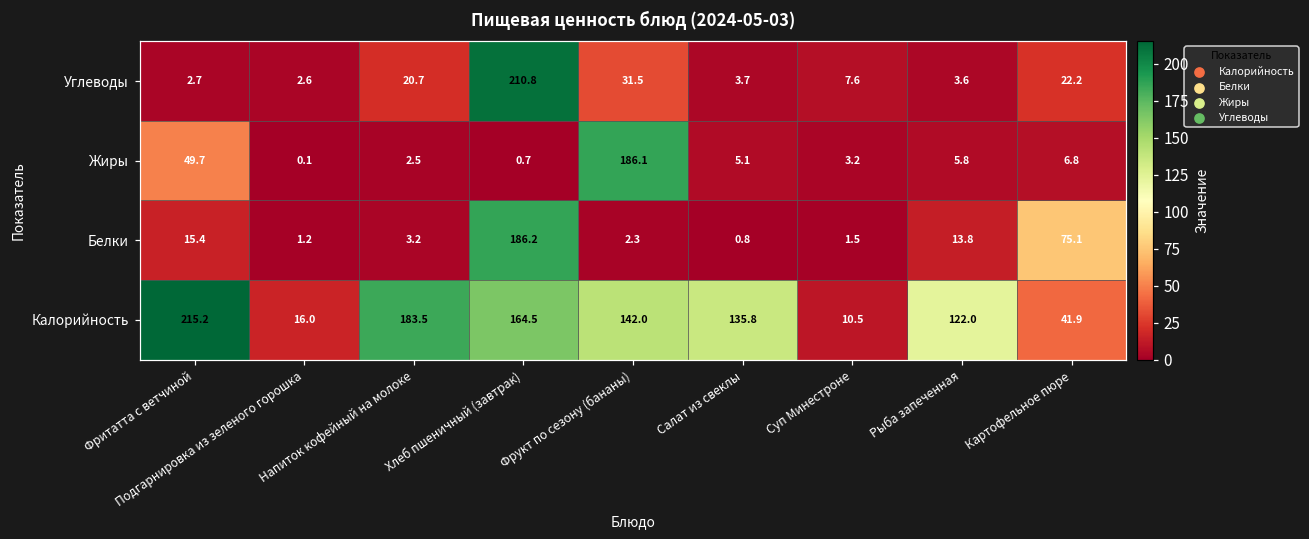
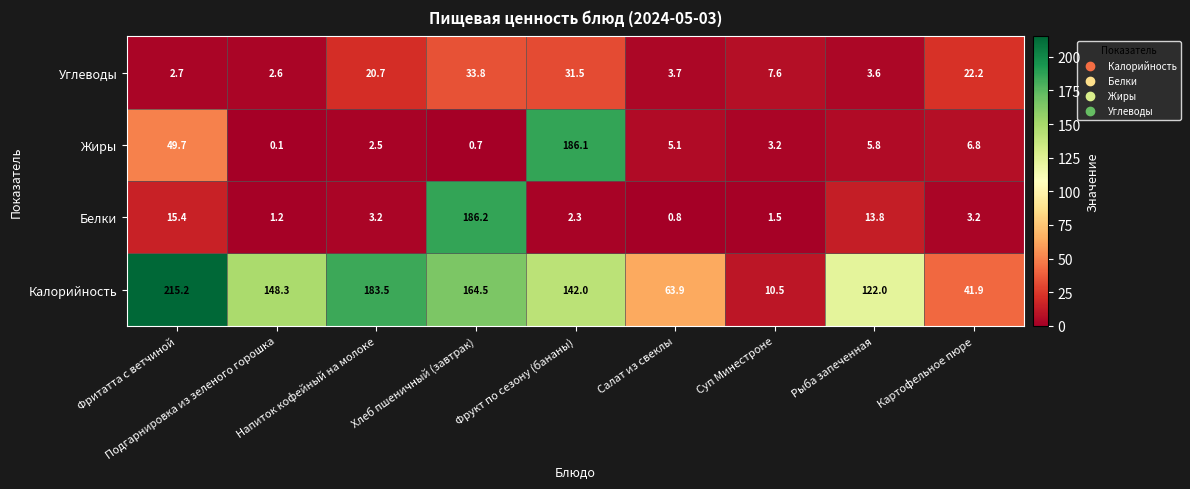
  {
    "Углеводы": {
      "Фритатта с ветчиной": 2.7,
      "Подгарнировка из зеленого горошка": 2.6,
      "Напиток кофейный на молоке": 20.7,
-     "Хлеб пшеничный (завтрак)": 210.8,
+     "Хлеб пшеничный (завтрак)": 33.8,
      "Фрукт по сезону (бананы)": 31.5,
      "Салат из свеклы": 3.7,
      "Суп Минестроне": 7.6,
      "Рыба запеченная": 3.6,
      "Картофельное пюре": 22.2
    },
    "Жиры": {
      "Фритатта с ветчиной": 49.7,
      "Подгарнировка из зеленого горошка": 0.1,
      "Напиток кофейный на молоке": 2.5,
      "Хлеб пшеничный (завтрак)": 0.7,
      "Фрукт по сезону (бананы)": 186.1,
      "Салат из свеклы": 5.1,
      "Суп Минестроне": 3.2,
      "Рыба запеченная": 5.8,
      "Картофельное пюре": 6.8
    },
    "Белки": {
      "Фритатта с ветчиной": 15.4,
      "Подгарнировка из зеленого горошка": 1.2,
      "Напиток кофейный на молоке": 3.2,
      "Хлеб пшеничный (завтрак)": 186.2,
      "Фрукт по сезону (бананы)": 2.3,
      "Салат из свеклы": 0.8,
      "Суп Минестроне": 1.5,
      "Рыба запеченная": 13.8,
-     "Картофельное пюре": 75.1
+     "Картофельное пюре": 3.2
    },
    "Калорийность": {
      "Фритатта с ветчиной": 215.2,
-     "Подгарнировка из зеленого горошка": 16.0,
+     "Подгарнировка из зеленого горошка": 148.3,
      "Напиток кофейный на молоке": 183.5,
      "Хлеб пшеничный (завтрак)": 164.5,
      "Фрукт по сезону (бананы)": 142.0,
-     "Салат из свеклы": 135.8,
+     "Салат из свеклы": 63.9,
      "Суп Минестроне": 10.5,
      "Рыба запеченная": 122.0,
      "Картофельное пюре": 41.9
    }
  }
